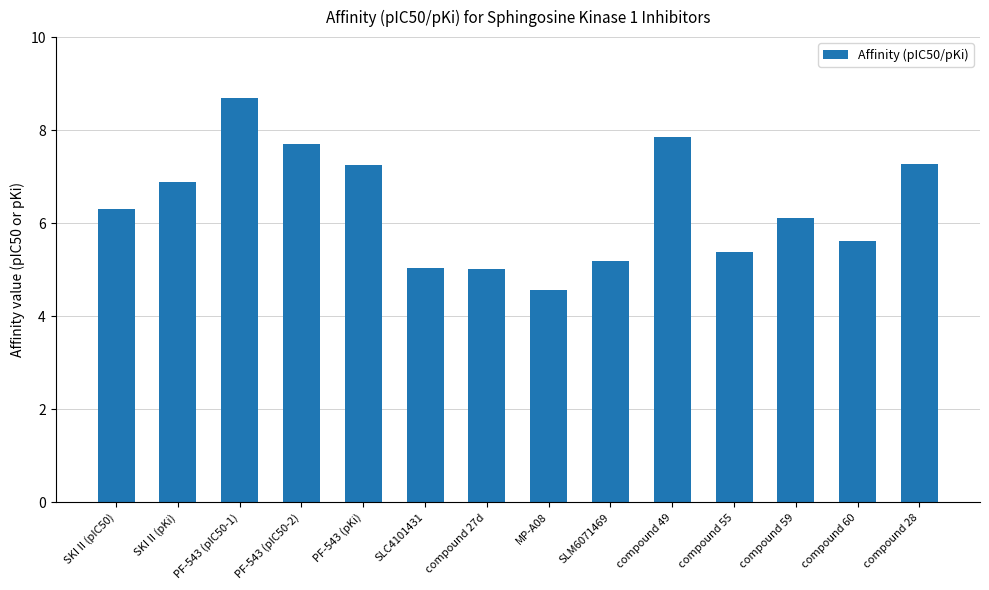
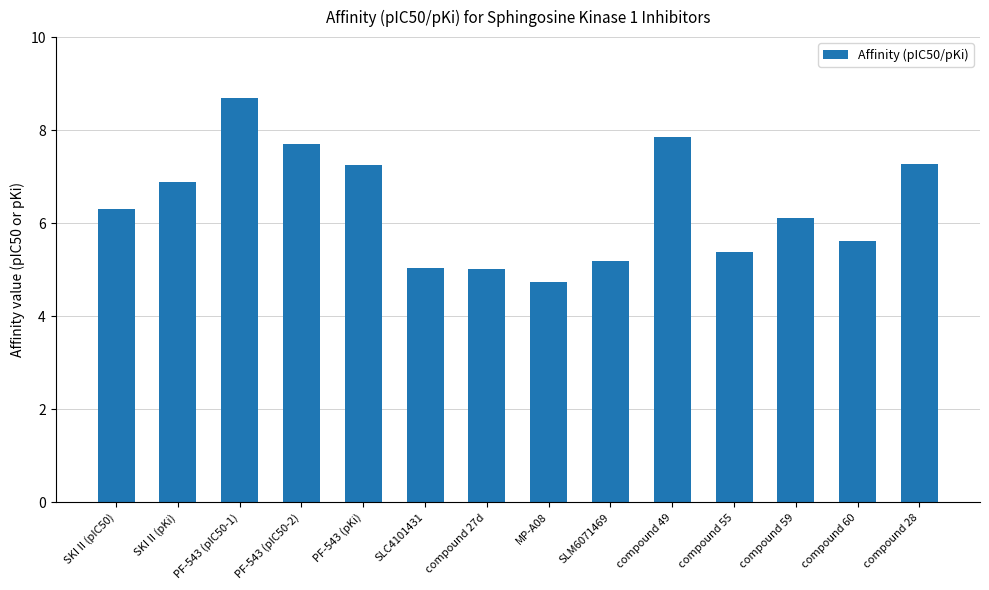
  {
    "SKI II (pIC50)": 6.3,
    "SKI II (pKi)": 6.9,
    "PF-543 (pIC50-1)": 8.7,
    "PF-543 (pIC50-2)": 7.7,
    "PF-543 (pKi)": 7.3,
    "SLC4101431": 5.1,
    "compound 27d": 5.0,
-   "MP-A08": 4.6,
+   "MP-A08": 4.8,
    "SLM6071469": 5.2,
    "compound 49": 7.9,
    "compound 55": 5.4,
    "compound 59": 6.1,
    "compound 60": 5.6,
    "compound 28": 7.3
  }
